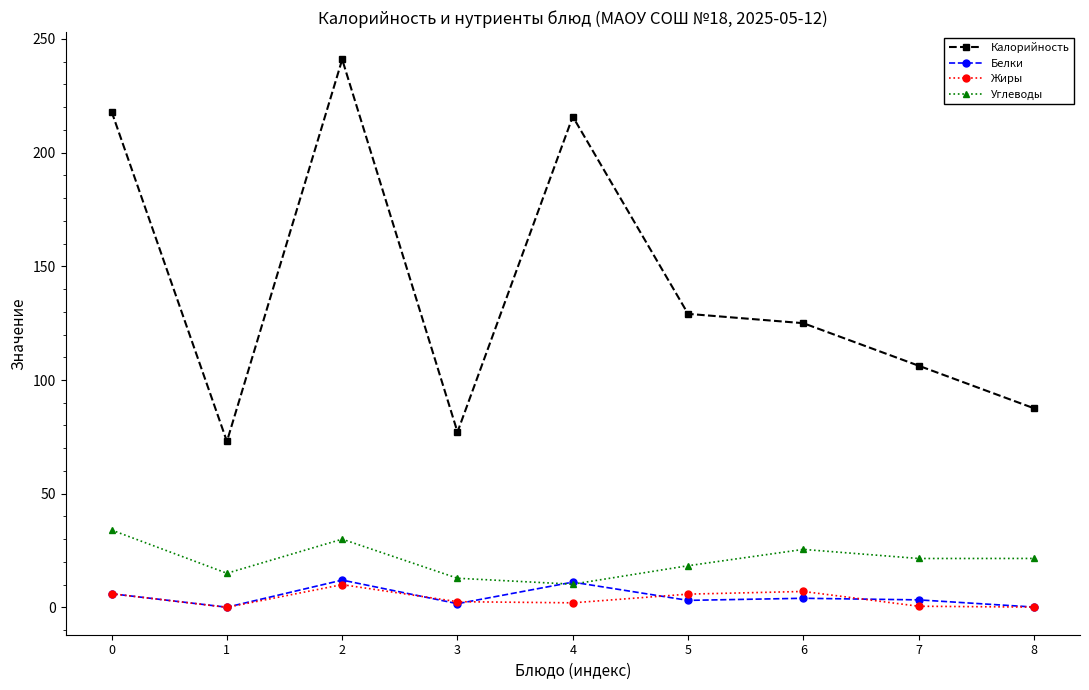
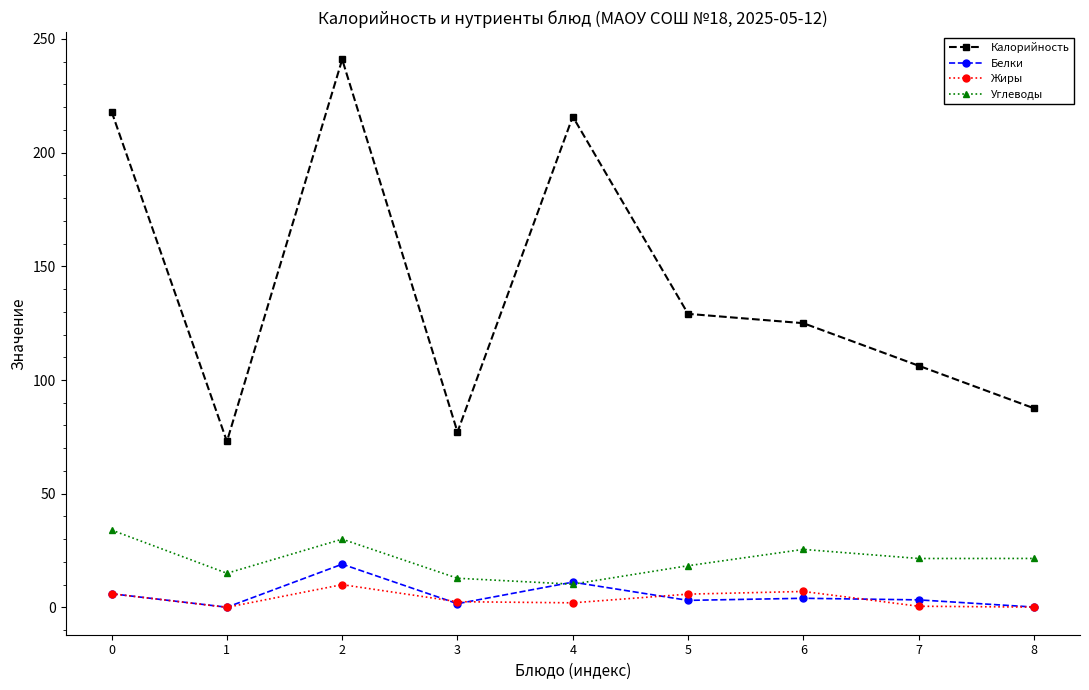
  {
    "Калорийность": {
      "0": 218,
      "1": 73,
      "2": 241,
      "3": 77,
      "4": 216,
      "5": 129,
      "6": 125,
      "7": 106,
      "8": 88
    },
    "Белки": {
-     "2": 12,
+     "2": 19,
      "5": 3,
      "6": 4,
      "7": 3
    },
    "Жиры": {
      "2": 10,
      "4": 2,
      "5": 6,
      "6": 7,
      "7": 1
    },
    "Углеводы": {
      "0": 34,
      "1": 15,
      "2": 30,
      "3": 13,
      "5": 18,
      "6": 26,
      "7": 22,
      "8": 22
    }
  }
